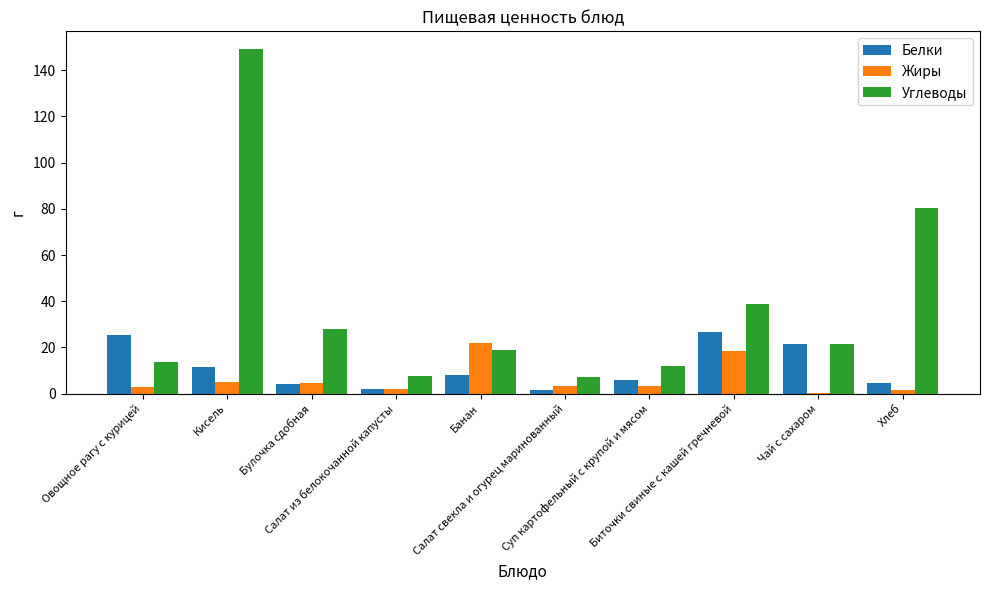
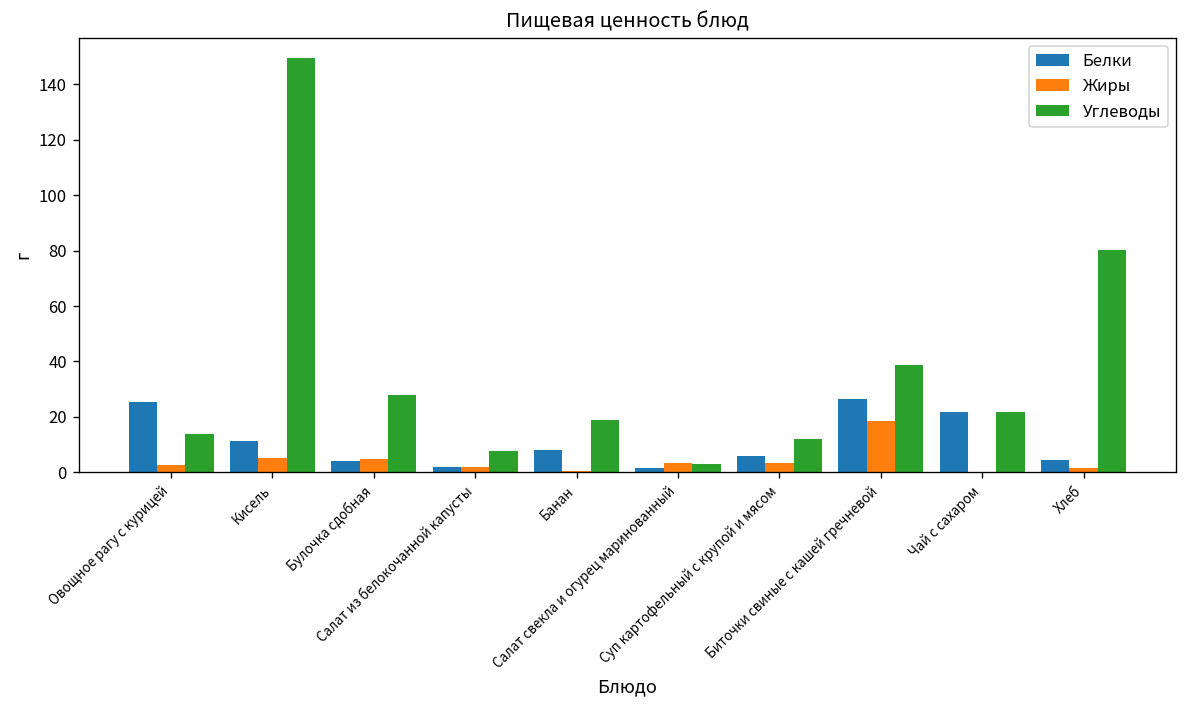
  {
    "Белки": {
      "Овощное рагу с курицей": 26,
      "Кисель": 11,
      "Булочка сдобная": 4,
      "Салат из белокочанной капусты": 2,
      "Банан": 8,
      "Салат свекла и огурец маринованный": 2,
      "Суп картофельный с крупой и мясом": 6,
      "Биточки свиные с кашей гречневой": 27,
      "Чай с сахаром": 22,
      "Хлеб": 5
    },
    "Жиры": {
      "Овощное рагу с курицей": 3,
      "Кисель": 5,
      "Булочка сдобная": 5,
      "Салат из белокочанной капусты": 2,
-     "Банан": 22,
+     "Банан": 1,
      "Салат свекла и огурец маринованный": 3,
      "Суп картофельный с крупой и мясом": 4,
      "Биточки свиные с кашей гречневой": 19,
      "Хлеб": 2
    },
    "Углеводы": {
      "Овощное рагу с курицей": 14,
      "Кисель": 149,
      "Булочка сдобная": 28,
      "Салат из белокочанной капусты": 8,
      "Банан": 19,
-     "Салат свекла и огурец маринованный": 7,
+     "Салат свекла и огурец маринованный": 3,
      "Суп картофельный с крупой и мясом": 12,
      "Биточки свиные с кашей гречневой": 39,
      "Чай с сахаром": 22,
      "Хлеб": 80
    }
  }
